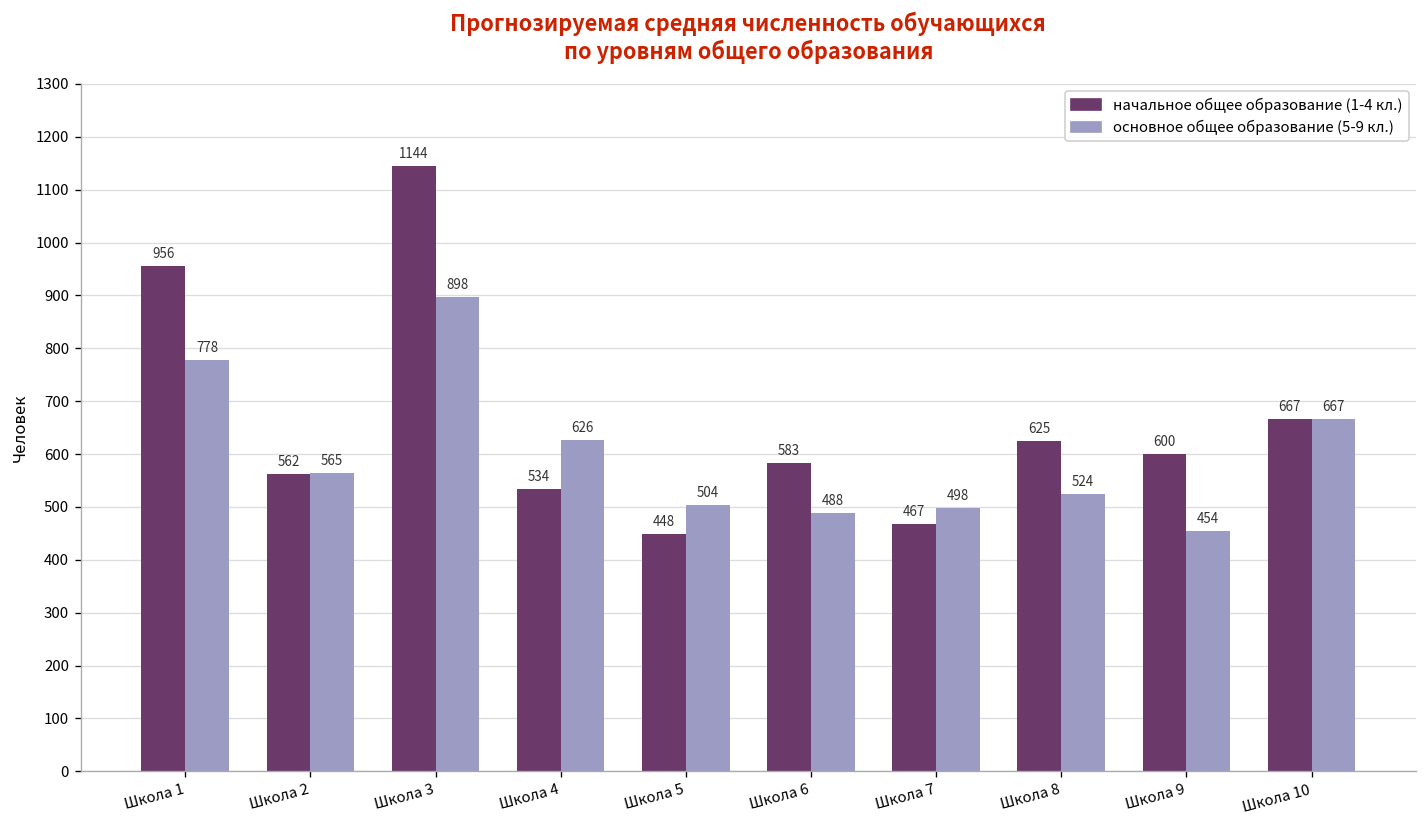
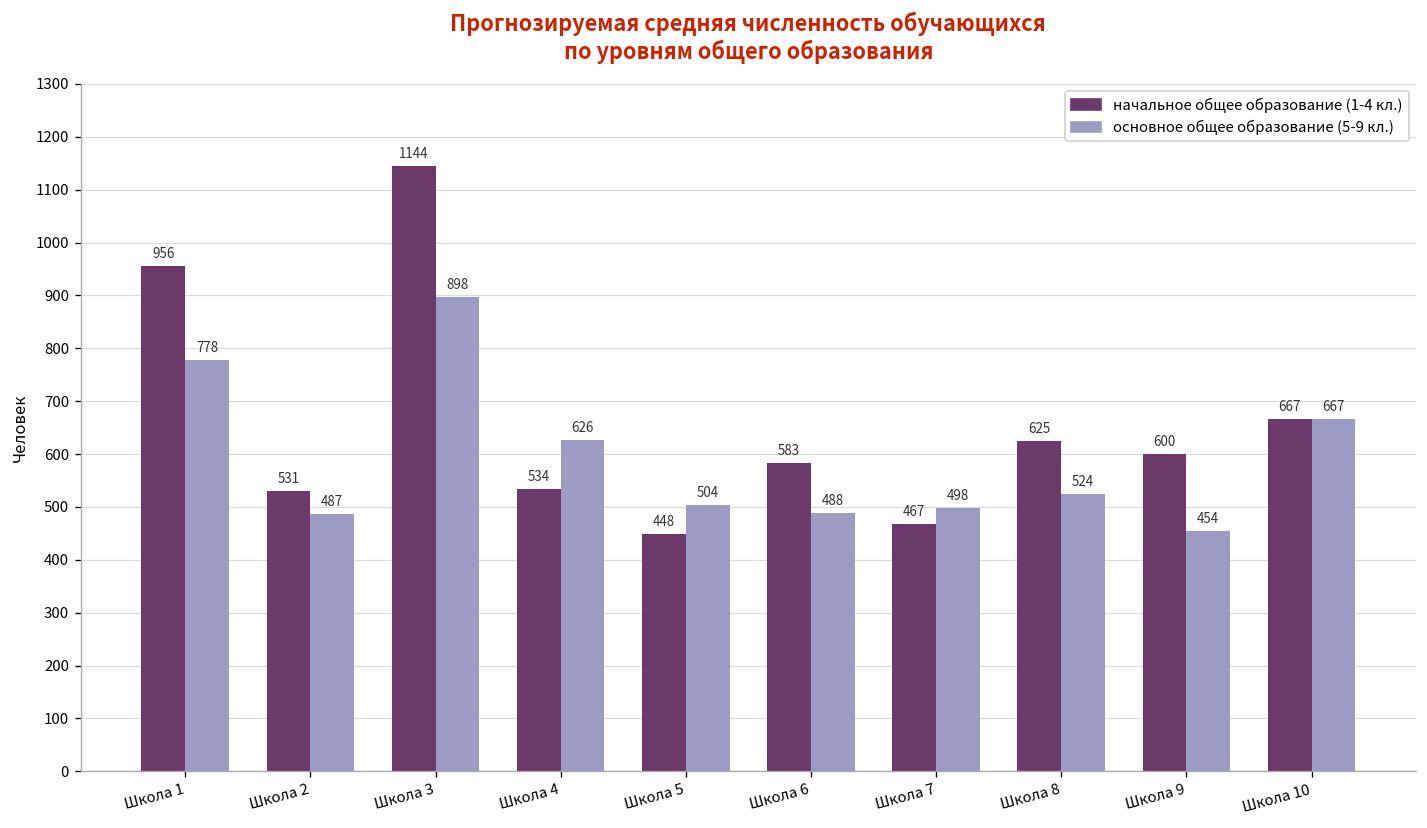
  {
    "начальное общее образование (1-4 кл.)": {
      "Школа 1": 956,
-     "Школа 2": 562,
+     "Школа 2": 531,
      "Школа 3": 1144,
      "Школа 4": 534,
      "Школа 5": 448,
      "Школа 6": 583,
      "Школа 7": 467,
      "Школа 8": 625,
      "Школа 9": 600,
      "Школа 10": 667
    },
    "основное общее образование (5-9 кл.)": {
      "Школа 1": 778,
-     "Школа 2": 565,
+     "Школа 2": 487,
      "Школа 3": 898,
      "Школа 4": 626,
      "Школа 5": 504,
      "Школа 6": 488,
      "Школа 7": 498,
      "Школа 8": 524,
      "Школа 9": 454,
      "Школа 10": 667
    }
  }
